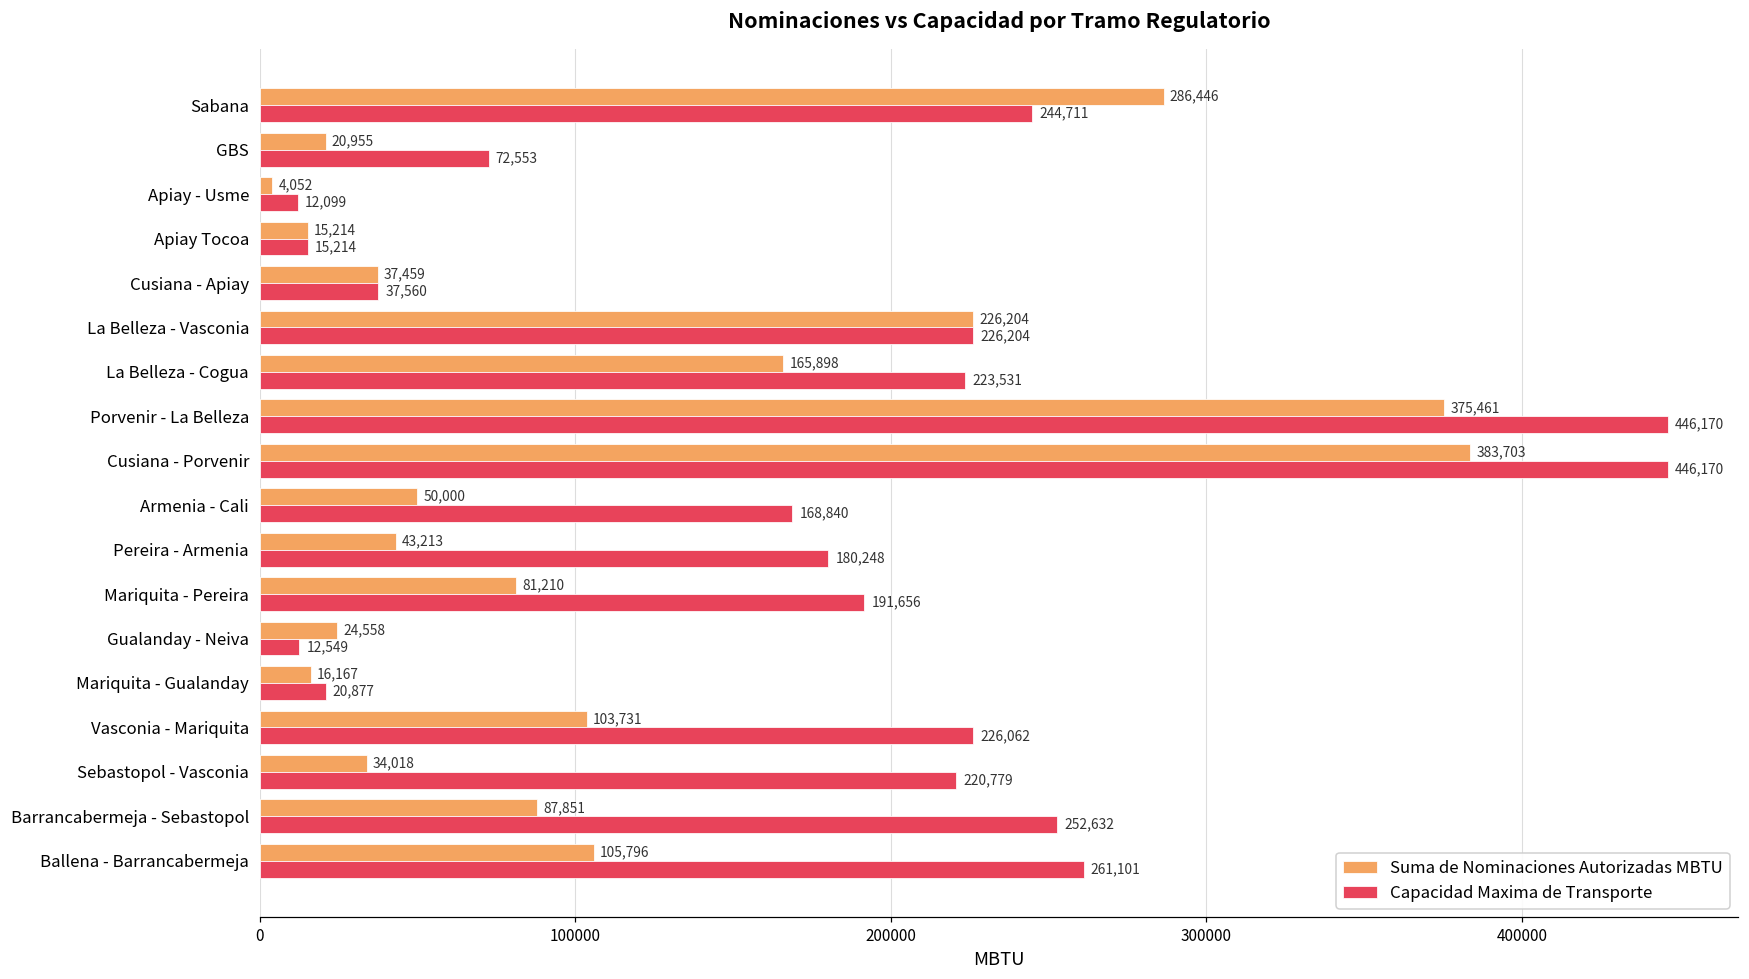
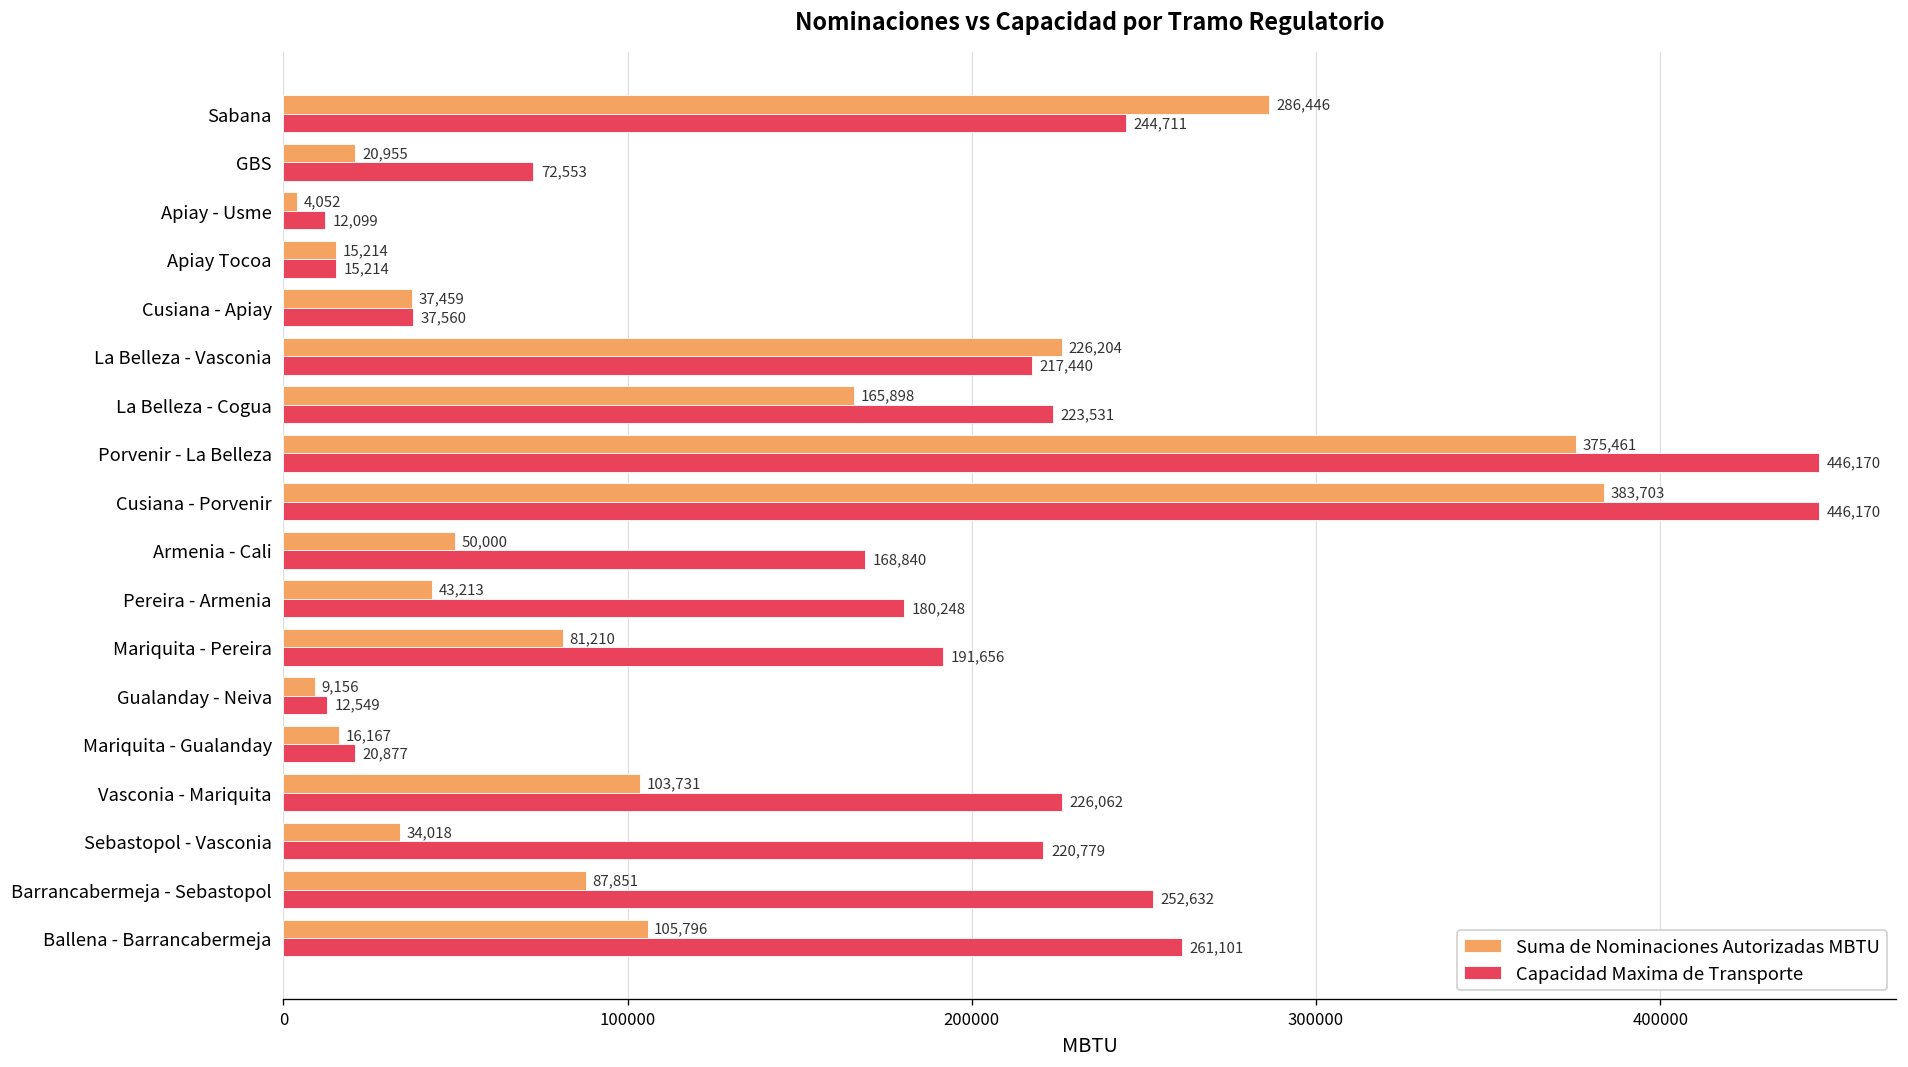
  {
    "Suma de Nominaciones Autorizadas MBTU": {
      "Sabana": "286,446",
      "GBS": "20,955",
      "Apiay - Usme": "4,052",
      "Apiay Tocoa": "15,214",
      "Cusiana - Apiay": "37,459",
      "La Belleza - Vasconia": "226,204",
      "La Belleza - Cogua": "165,898",
      "Porvenir - La Belleza": "375,461",
      "Cusiana - Porvenir": "383,703",
      "Armenia - Cali": "50,000",
      "Pereira - Armenia": "43,213",
      "Mariquita - Pereira": "81,210",
-     "Gualanday - Neiva": "24,558",
+     "Gualanday - Neiva": "9,156",
      "Mariquita - Gualanday": "16,167",
      "Vasconia - Mariquita": "103,731",
      "Sebastopol - Vasconia": "34,018",
      "Barrancabermeja - Sebastopol": "87,851",
      "Ballena - Barrancabermeja": "105,796"
    },
    "Capacidad Maxima de Transporte": {
      "Sabana": "244,711",
      "GBS": "72,553",
      "Apiay - Usme": "12,099",
      "Apiay Tocoa": "15,214",
      "Cusiana - Apiay": "37,560",
-     "La Belleza - Vasconia": "226,204",
+     "La Belleza - Vasconia": "217,440",
      "La Belleza - Cogua": "223,531",
      "Porvenir - La Belleza": "446,170",
      "Cusiana - Porvenir": "446,170",
      "Armenia - Cali": "168,840",
      "Pereira - Armenia": "180,248",
      "Mariquita - Pereira": "191,656",
      "Gualanday - Neiva": "12,549",
      "Mariquita - Gualanday": "20,877",
      "Vasconia - Mariquita": "226,062",
      "Sebastopol - Vasconia": "220,779",
      "Barrancabermeja - Sebastopol": "252,632",
      "Ballena - Barrancabermeja": "261,101"
    }
  }
